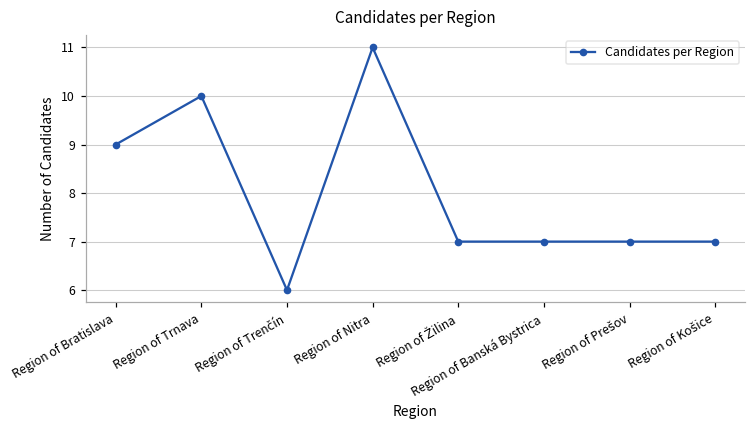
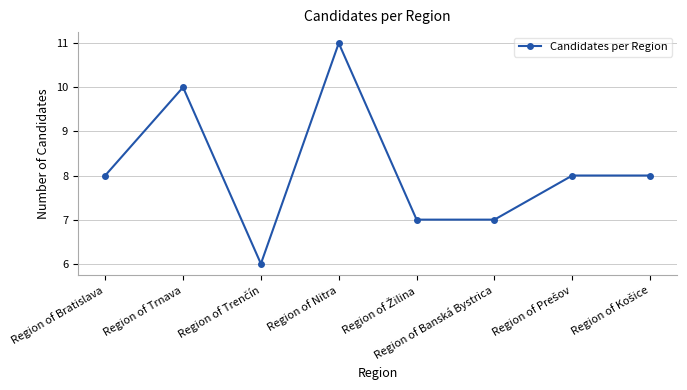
  {
-   "Region of Bratislava": 9,
+   "Region of Bratislava": 8,
    "Region of Trnava": 10,
    "Region of Trenčín": 6,
    "Region of Nitra": 11,
    "Region of Žilina": 7,
    "Region of Banská Bystrica": 7,
-   "Region of Prešov": 7,
-   "Region of Košice": 7
+   "Region of Prešov": 8,
+   "Region of Košice": 8
  }
